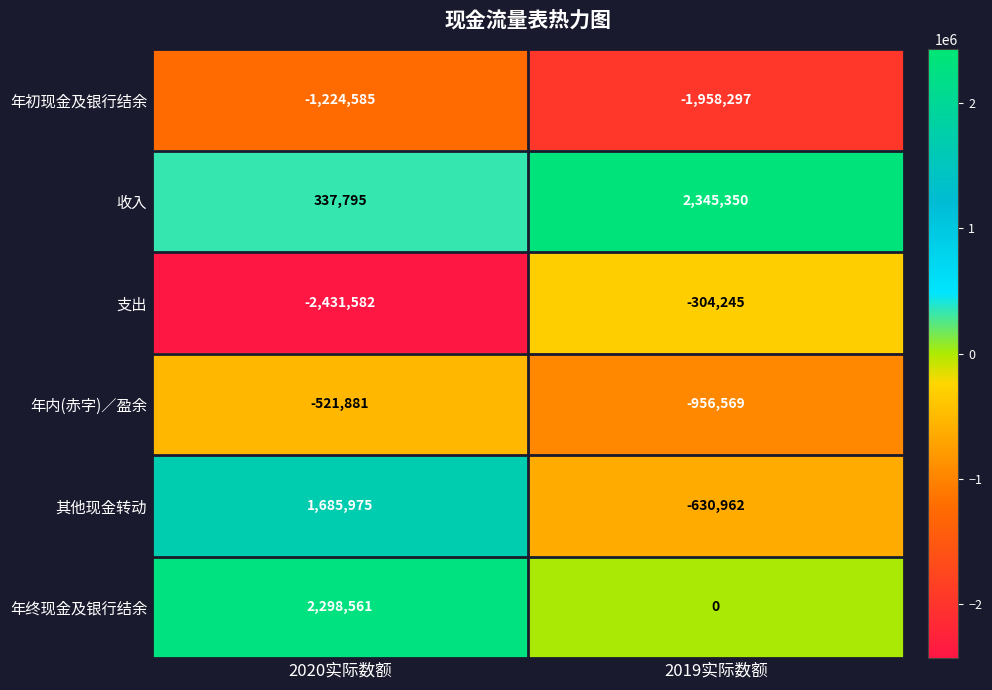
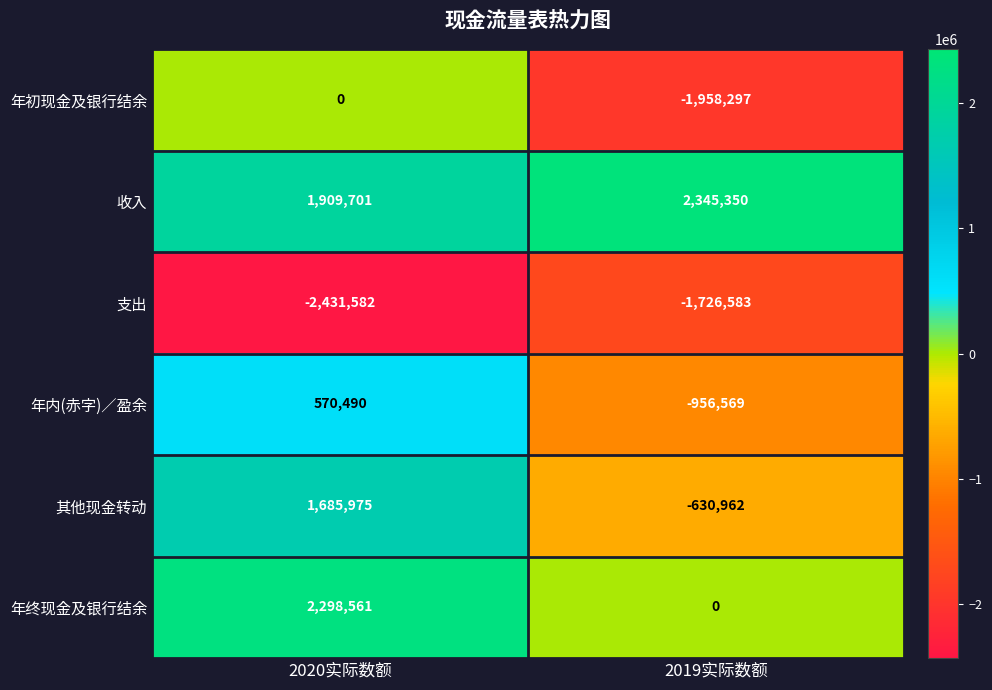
  {
    "年初现金及银行结余": {
-     "2020实际数额": "-1,224,585",
+     "2020实际数额": "0",
      "2019实际数额": "-1,958,297"
    },
    "收入": {
-     "2020实际数额": "337,795",
+     "2020实际数额": "1,909,701",
      "2019实际数额": "2,345,350"
    },
    "支出": {
      "2020实际数额": "-2,431,582",
-     "2019实际数额": "-304,245"
+     "2019实际数额": "-1,726,583"
    },
    "年内(赤字)／盈余": {
-     "2020实际数额": "-521,881",
+     "2020实际数额": "570,490",
      "2019实际数额": "-956,569"
    },
    "其他现金转动": {
      "2020实际数额": "1,685,975",
      "2019实际数额": "-630,962"
    },
    "年终现金及银行结余": {
      "2020实际数额": "2,298,561",
      "2019实际数额": "0"
    }
  }
